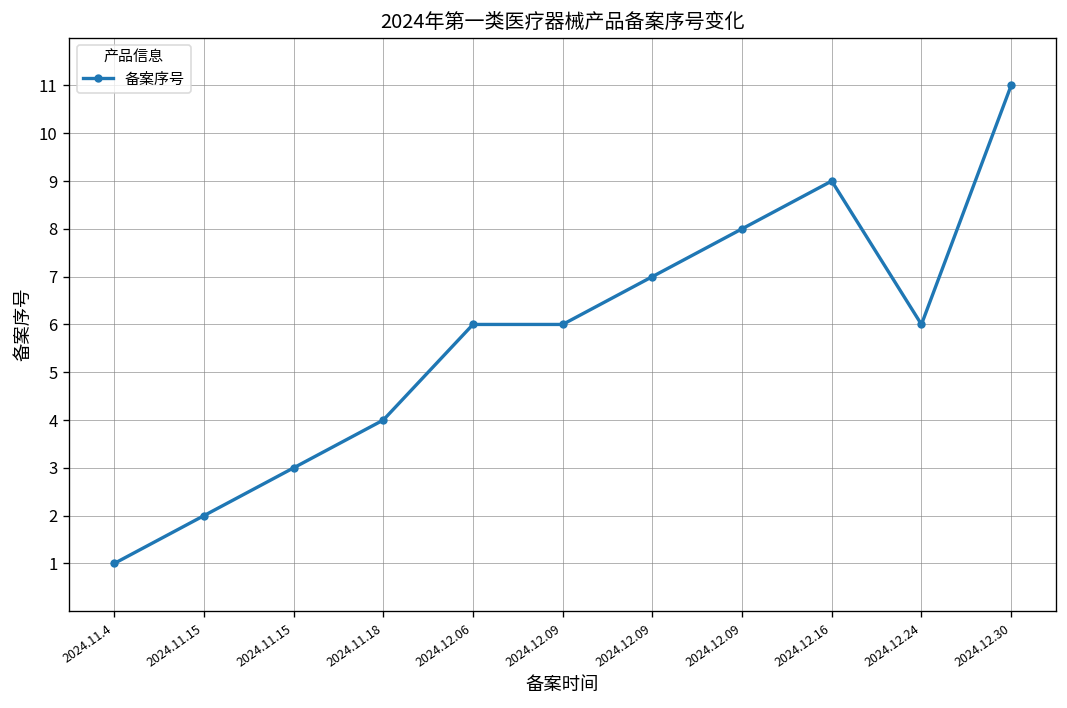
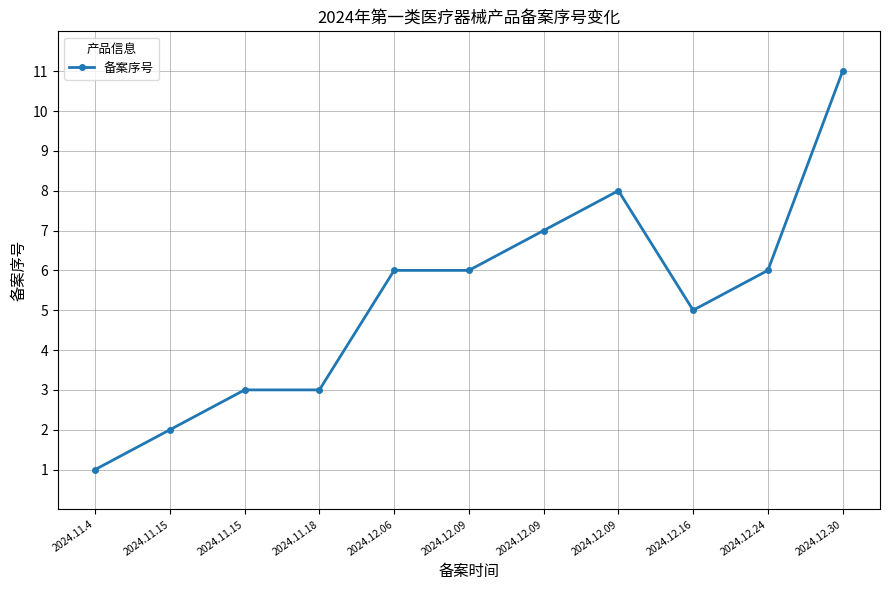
  {
    "2024.11.4": 1,
-   "2024.11.18": 4,
+   "2024.11.18": 3,
    "2024.12.06": 6,
-   "2024.12.16": 9,
+   "2024.12.16": 5,
    "2024.12.24": 6,
    "2024.12.30": 11
  }
